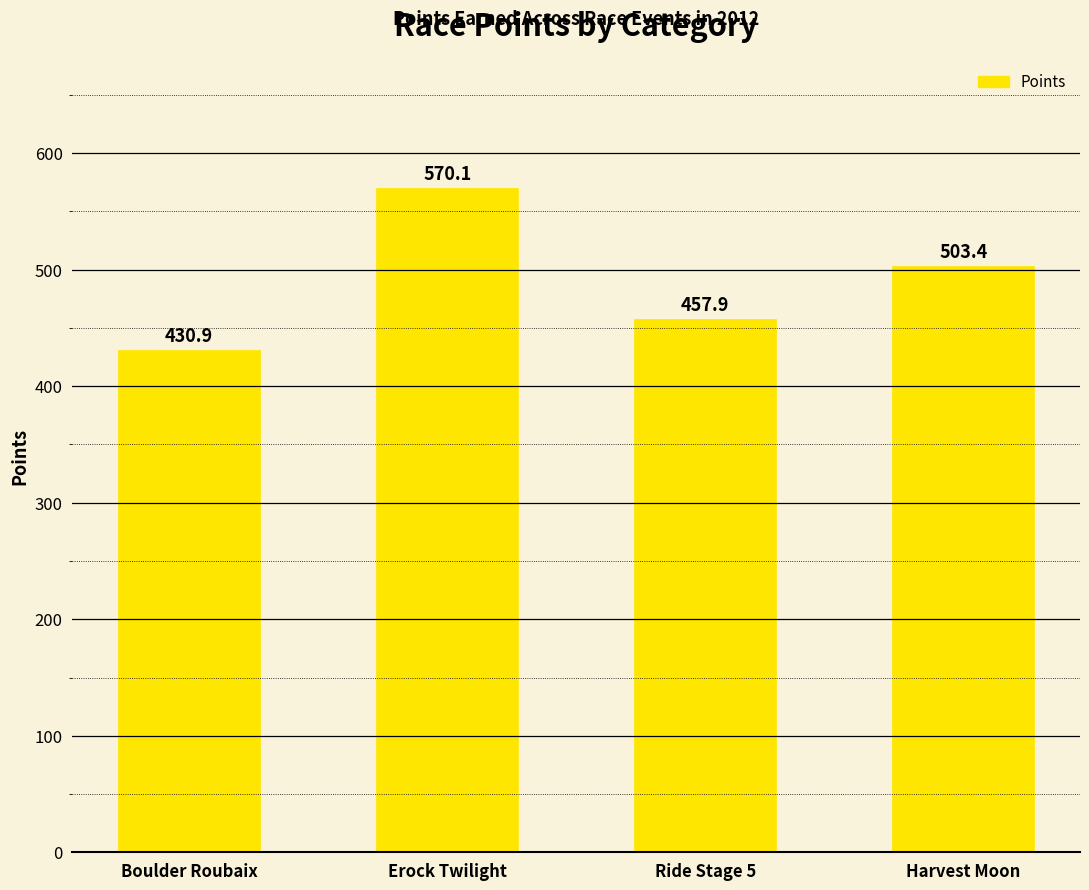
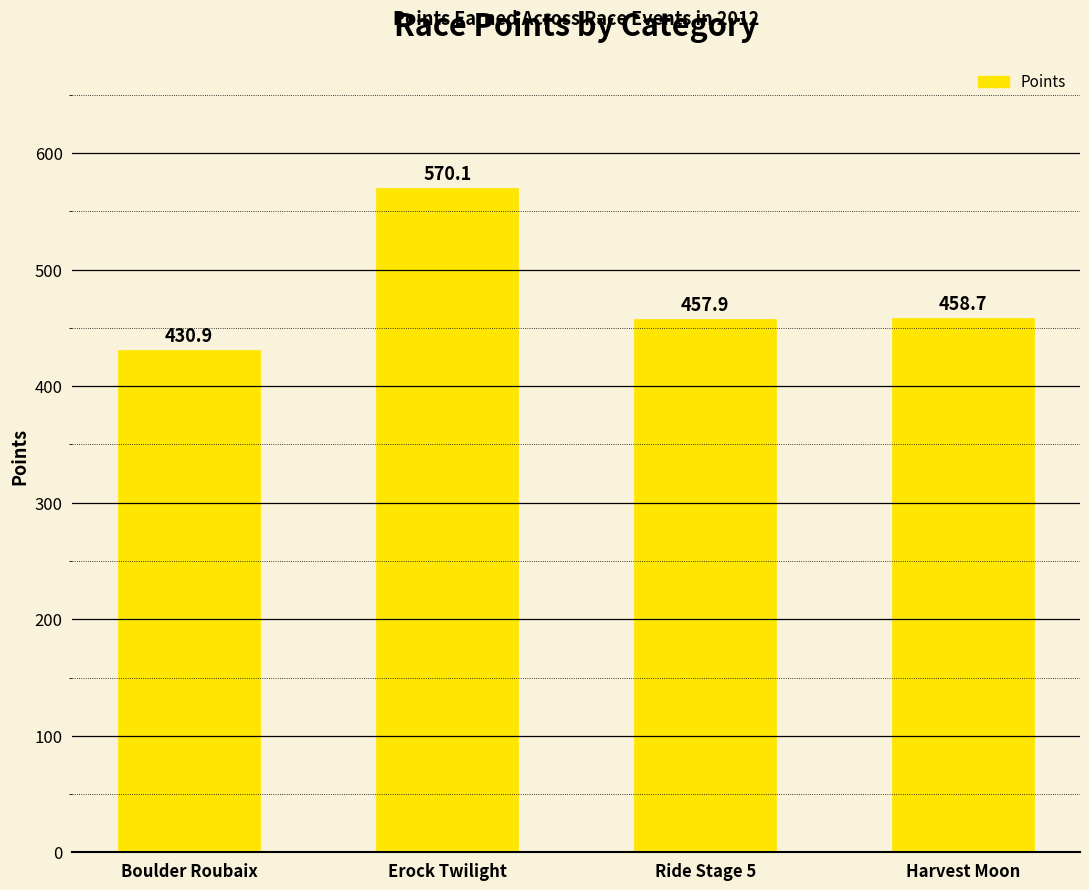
  {
    "Boulder Roubaix": 430.9,
    "Erock Twilight": 570.1,
    "Ride Stage 5": 457.9,
-   "Harvest Moon": 503.4
+   "Harvest Moon": 458.7
  }
